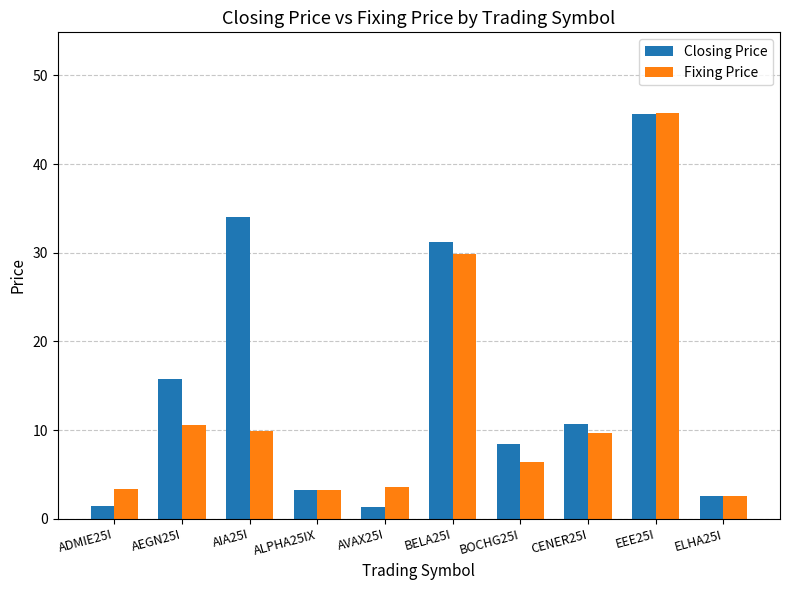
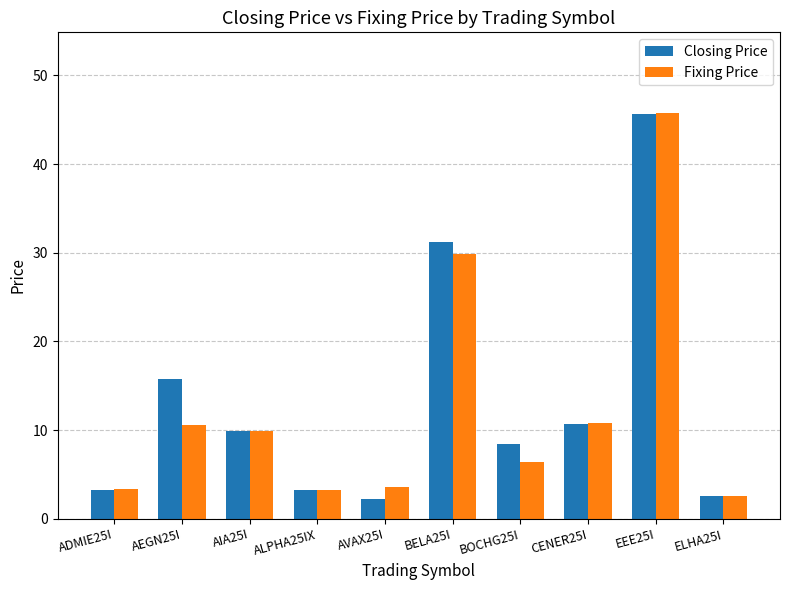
  {
    "Closing Price": {
-     "ADMIE25I": 1,
+     "ADMIE25I": 3,
      "AEGN25I": 16,
-     "AIA25I": 34,
+     "AIA25I": 10,
      "ALPHA25IX": 3,
-     "AVAX25I": 1,
+     "AVAX25I": 2,
      "BELA25I": 31,
      "BOCHG25I": 8,
      "CENER25I": 11,
      "EEE25I": 46,
      "ELHA25I": 3
    },
    "Fixing Price": {
      "ADMIE25I": 3,
      "AEGN25I": 11,
      "AIA25I": 10,
      "ALPHA25IX": 3,
      "AVAX25I": 4,
      "BELA25I": 30,
      "BOCHG25I": 6,
-     "CENER25I": 10,
+     "CENER25I": 11,
      "EEE25I": 46,
      "ELHA25I": 3
    }
  }
